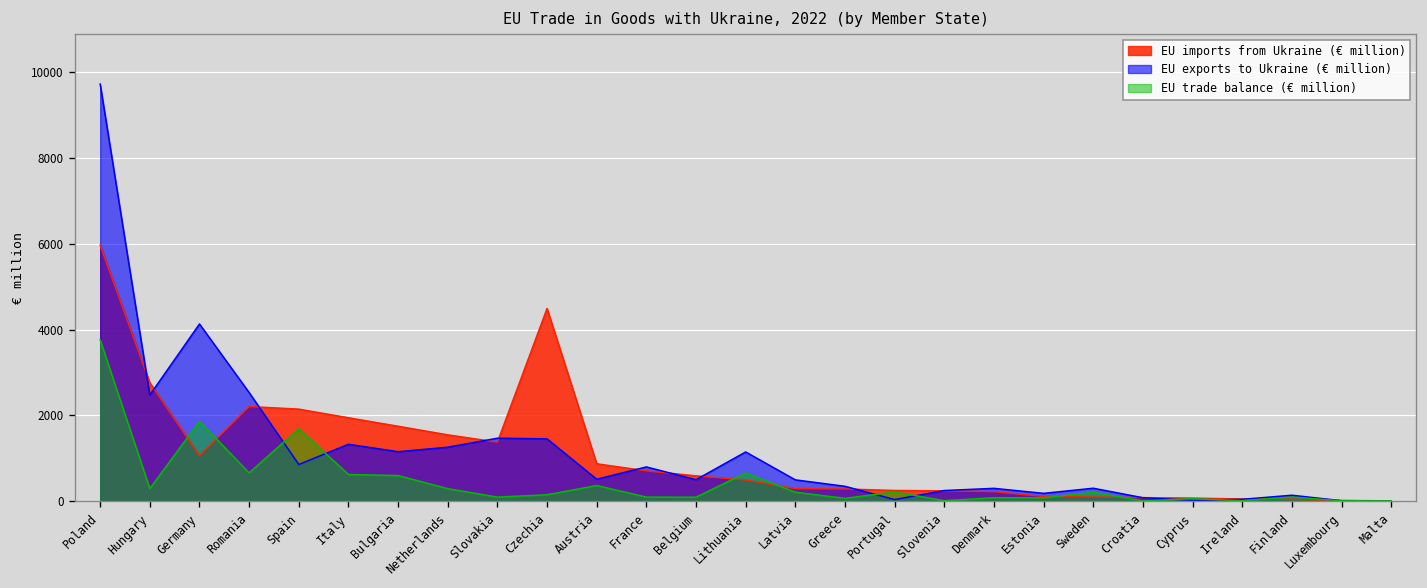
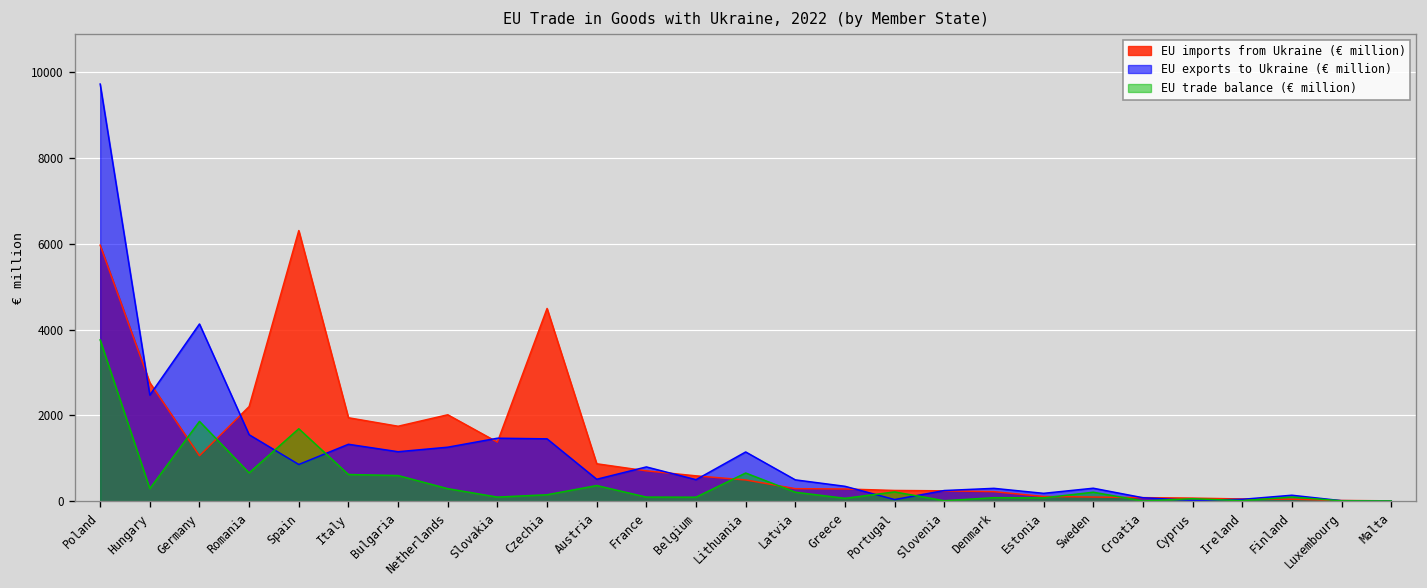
  {
    "EU imports from Ukraine (€ million)": {
      "Poland": 6000,
      "Hungary": 2800,
      "Germany": 1100,
      "Romania": 2200,
-     "Spain": 2100,
+     "Spain": 6300,
      "Italy": 1900,
      "Bulgaria": 1700,
-     "Netherlands": 1500,
+     "Netherlands": 2000,
      "Slovakia": 1400,
      "Czechia": 4500,
      "Austria": 900,
      "France": 700,
      "Belgium": 600,
      "Lithuania": 500,
      "Latvia": 300,
      "Denmark": 200,
      "Sweden": 100
    },
    "EU exports to Ukraine (€ million)": {
      "Poland": 9700,
      "Hungary": 2500,
      "Germany": 4100,
-     "Romania": 2500,
+     "Romania": 1500,
      "Spain": 900,
      "Italy": 1300,
      "Bulgaria": 1200,
      "Netherlands": 1300,
      "Slovakia": 1500,
      "Czechia": 1500,
      "Austria": 500,
      "France": 800,
      "Belgium": 500,
      "Lithuania": 1100,
      "Latvia": 500,
      "Portugal": 0,
      "Denmark": 300,
      "Estonia": 200,
      "Sweden": 300
    },
    "EU trade balance (€ million)": {
      "Poland": 3800,
      "Hungary": 300,
      "Germany": 1900,
      "Romania": 700,
      "Spain": 1700,
      "Italy": 600,
      "Bulgaria": 600,
      "Netherlands": 300,
      "Slovakia": 100,
      "Czechia": 100,
      "Austria": 400,
      "France": 100,
      "Belgium": 100,
      "Lithuania": 700,
      "Latvia": 200,
      "Greece": 100,
      "Slovenia": 0,
      "Denmark": 100,
      "Sweden": 200,
      "Croatia": 0
    }
  }
